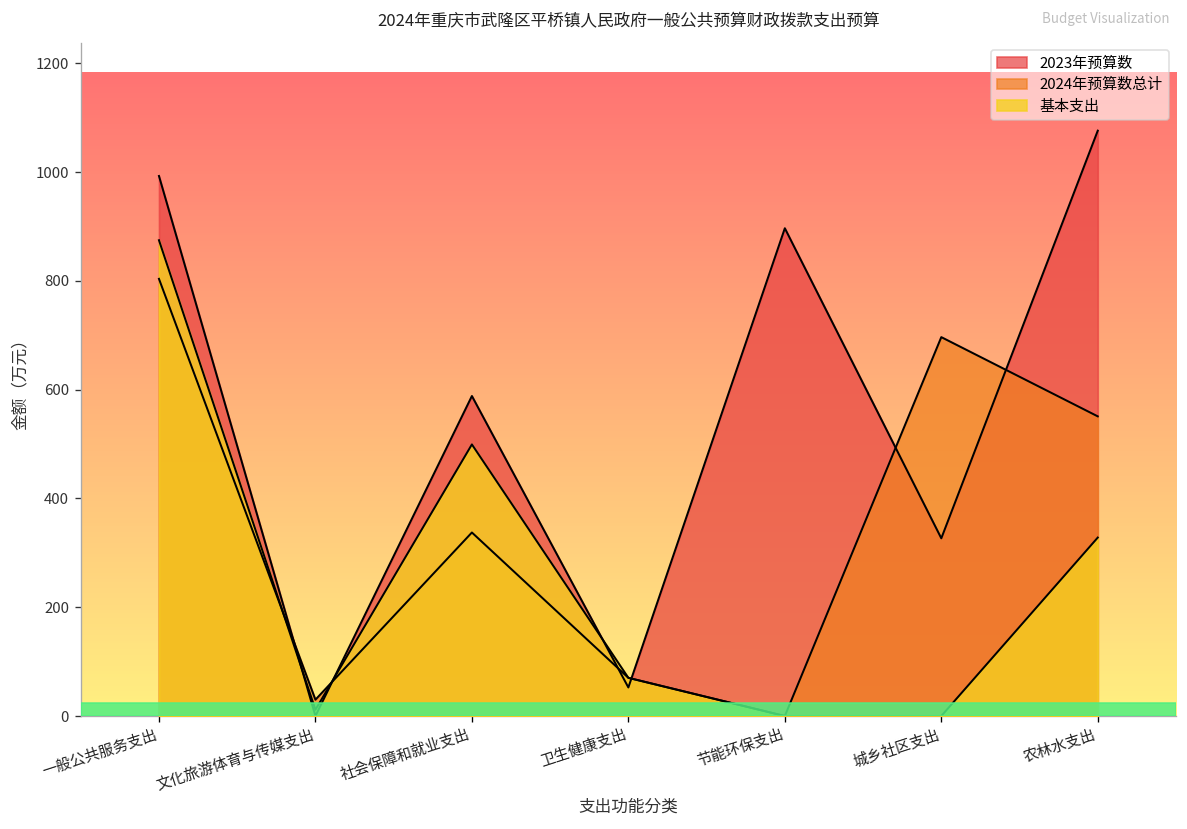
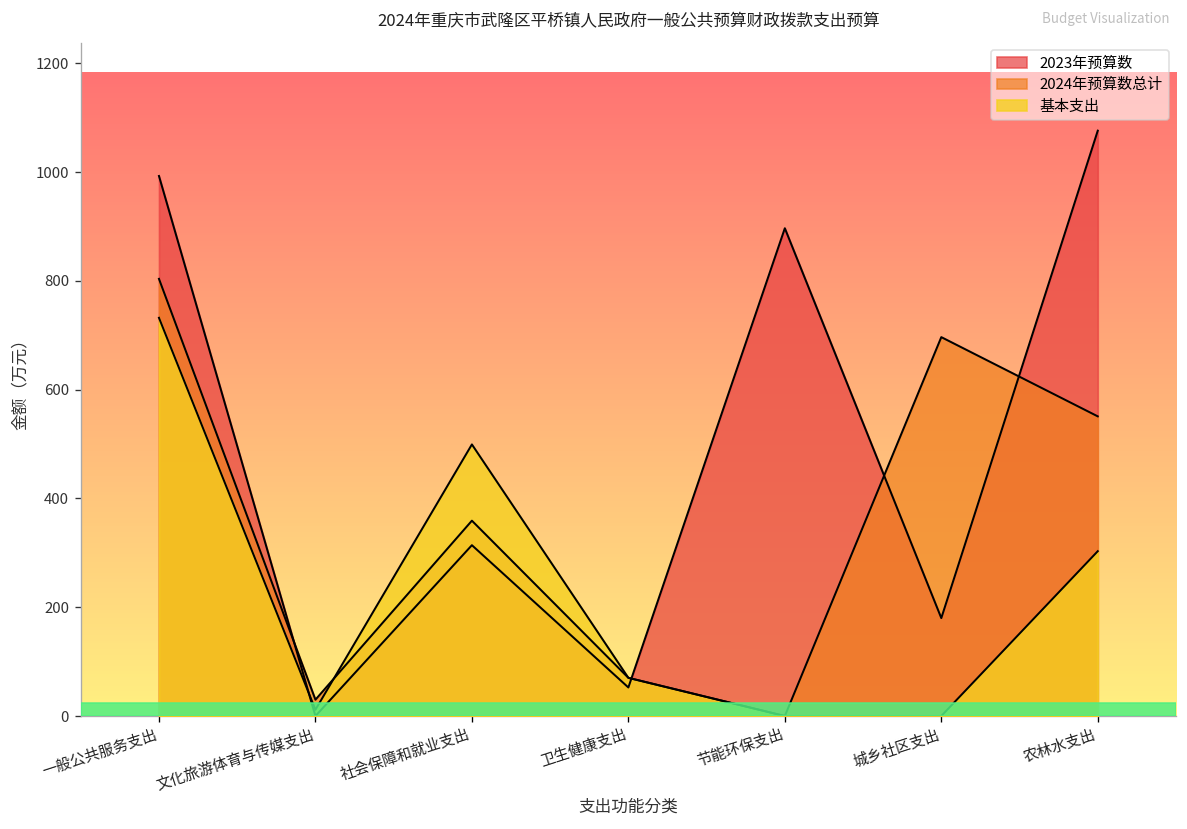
  {
    "2023年预算数": {
      "一般公共服务支出": 990,
-     "社会保障和就业支出": 590,
+     "社会保障和就业支出": 310,
      "卫生健康支出": 50,
      "节能环保支出": 900,
-     "城乡社区支出": 330,
+     "城乡社区支出": 180,
      "农林水支出": 1080
    },
    "2024年预算数总计": {
      "一般公共服务支出": 800,
      "文化旅游体育与传媒支出": 30,
-     "社会保障和就业支出": 340,
+     "社会保障和就业支出": 360,
      "城乡社区支出": 700,
      "农林水支出": 550
    },
    "基本支出": {
-     "一般公共服务支出": 870,
+     "一般公共服务支出": 730,
      "社会保障和就业支出": 500,
-     "农林水支出": 330
+     "农林水支出": 300
    }
  }
